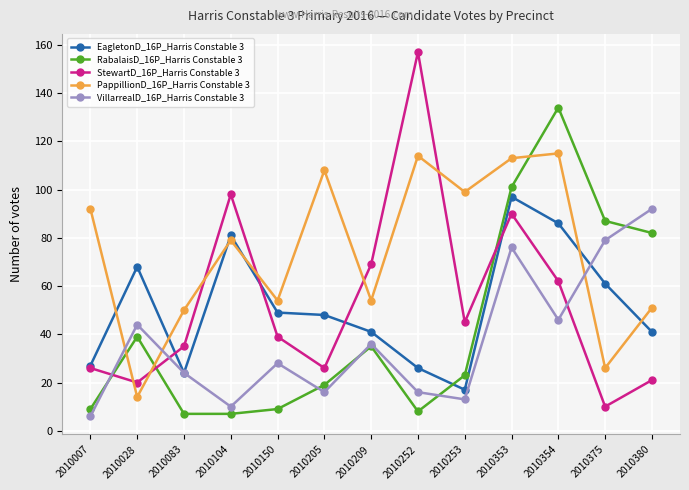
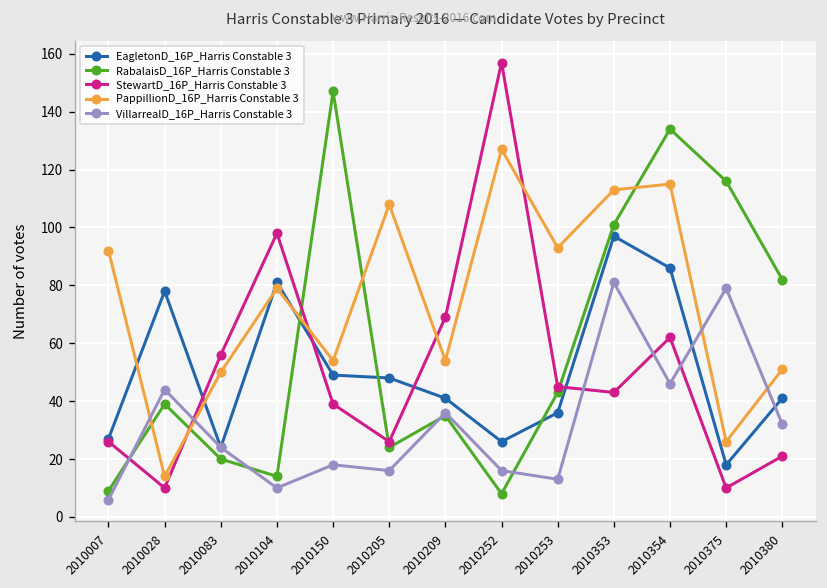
  {
    "EagletonD_16P_Harris Constable 3": {
-     "2010028": 68,
+     "2010028": 78,
      "2010104": 81,
      "2010150": 49,
      "2010205": 48,
      "2010209": 41,
      "2010252": 26,
-     "2010253": 17,
+     "2010253": 36,
      "2010353": 97,
      "2010354": 86,
-     "2010375": 61,
+     "2010375": 18,
      "2010380": 41
    },
    "RabalaisD_16P_Harris Constable 3": {
      "2010007": 9,
      "2010028": 39,
-     "2010083": 7,
-     "2010104": 7,
-     "2010150": 9,
-     "2010205": 19,
+     "2010083": 20,
+     "2010104": 14,
+     "2010150": 147,
+     "2010205": 24,
      "2010252": 8,
-     "2010253": 23,
+     "2010253": 43,
      "2010353": 101,
      "2010354": 134,
-     "2010375": 87,
+     "2010375": 116,
      "2010380": 82
    },
    "StewartD_16P_Harris Constable 3": {
-     "2010028": 20,
-     "2010083": 35,
+     "2010028": 10,
+     "2010083": 56,
      "2010104": 98,
      "2010150": 39,
      "2010205": 26,
      "2010209": 69,
      "2010252": 157,
      "2010253": 45,
-     "2010353": 90,
+     "2010353": 43,
      "2010354": 62,
      "2010375": 10,
      "2010380": 21
    },
    "PappillionD_16P_Harris Constable 3": {
      "2010007": 92,
      "2010028": 14,
      "2010083": 50,
      "2010104": 79,
      "2010150": 54,
      "2010205": 108,
      "2010209": 54,
-     "2010252": 114,
-     "2010253": 99,
+     "2010252": 127,
+     "2010253": 93,
      "2010353": 113,
      "2010354": 115,
      "2010375": 26,
      "2010380": 51
    },
    "VillarrealD_16P_Harris Constable 3": {
      "2010007": 6,
      "2010028": 44,
      "2010104": 10,
-     "2010150": 28,
+     "2010150": 18,
      "2010205": 16,
      "2010252": 16,
      "2010253": 13,
-     "2010353": 76,
+     "2010353": 81,
      "2010354": 46,
      "2010375": 79,
-     "2010380": 92
+     "2010380": 32
    }
  }
